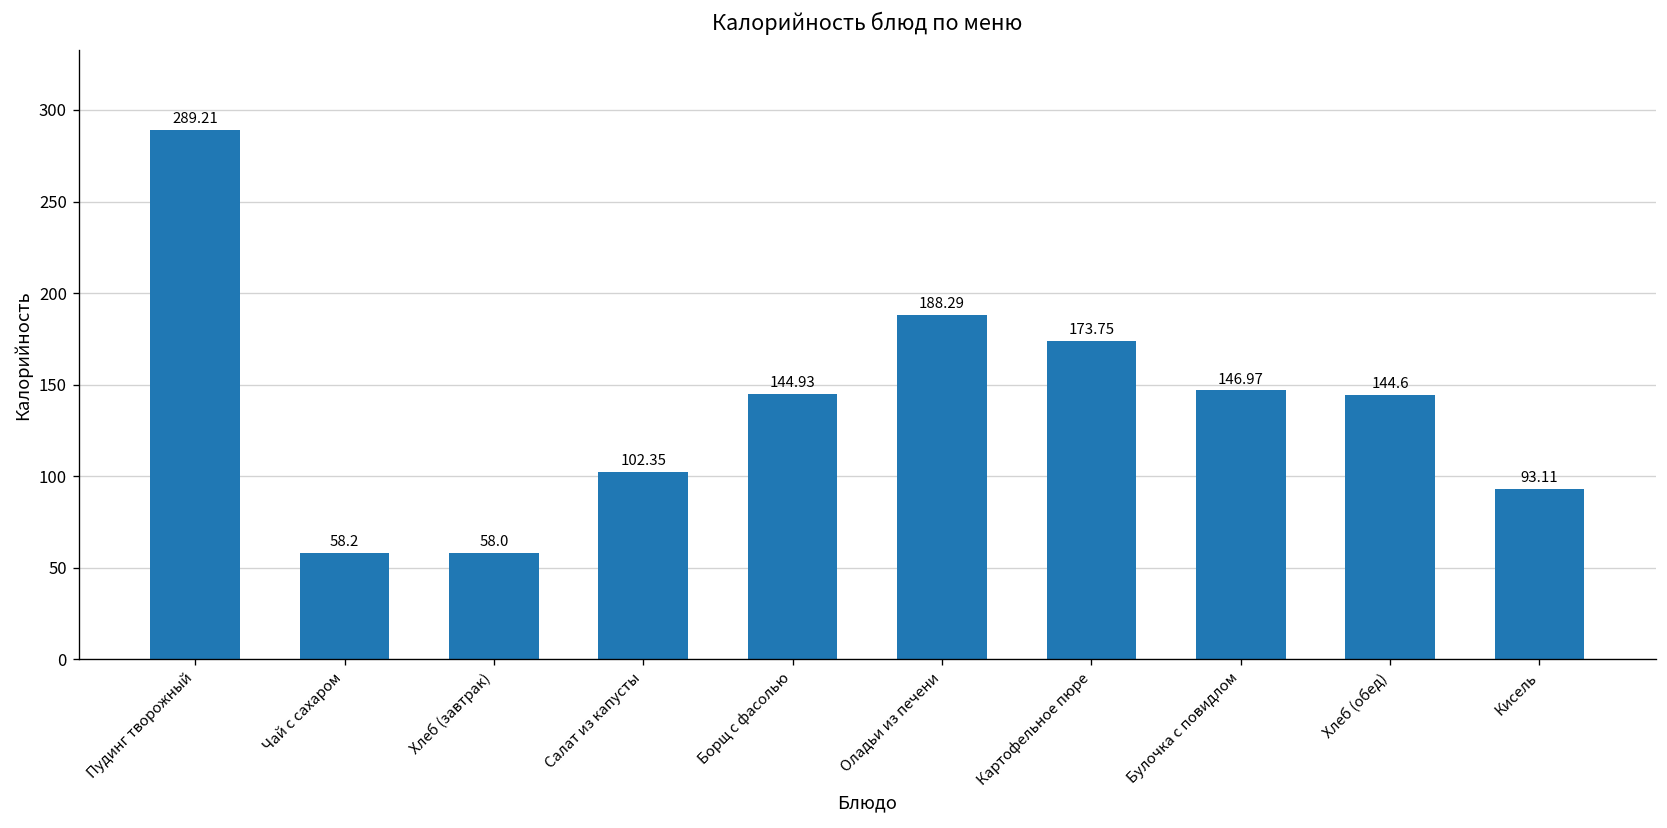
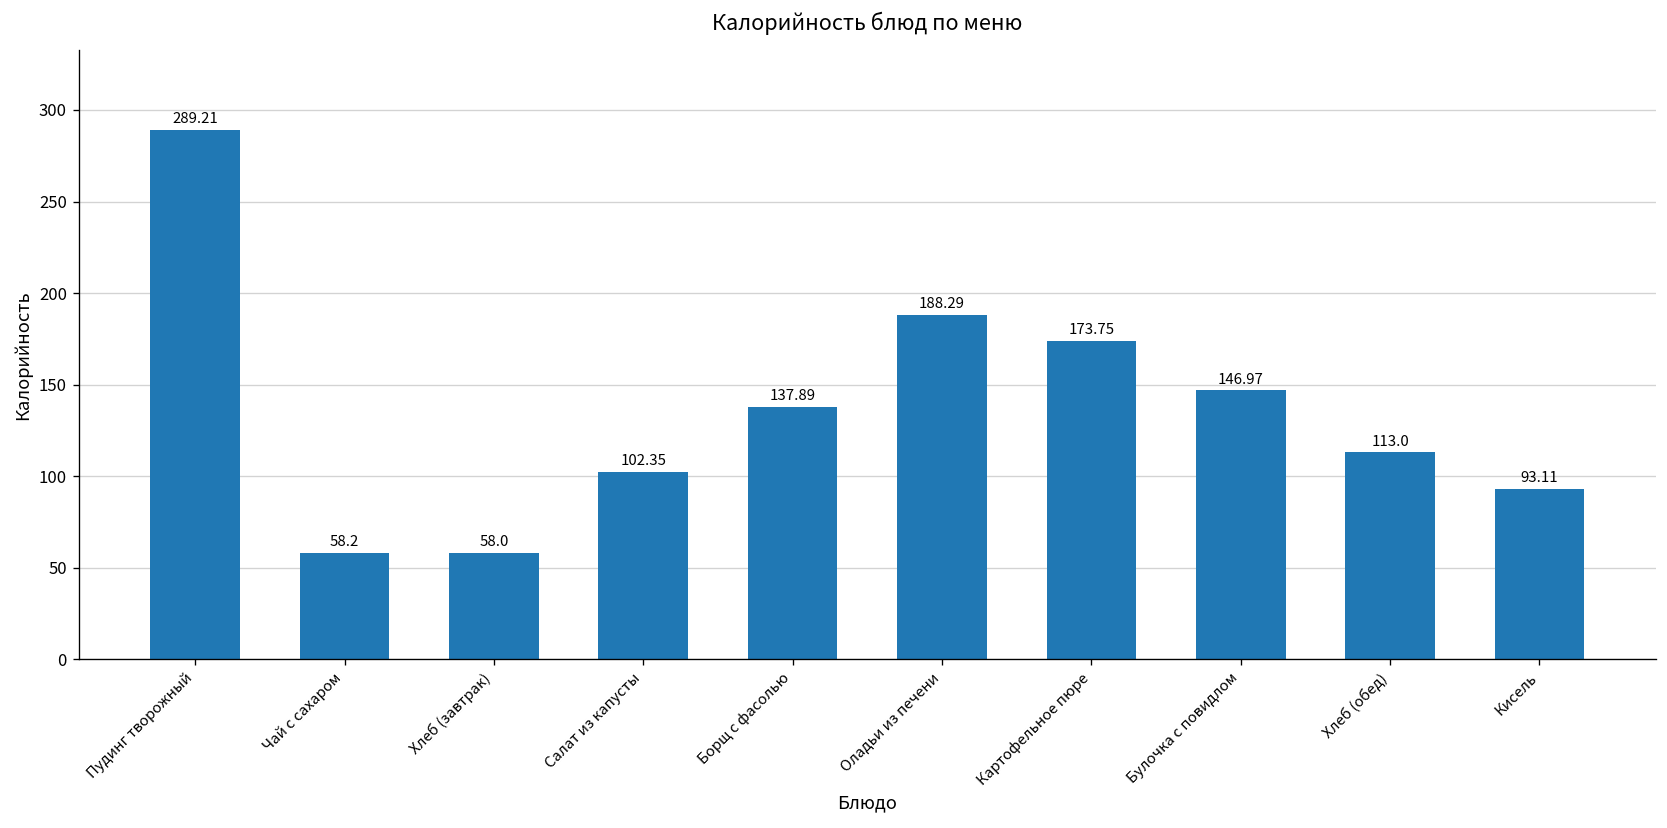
  {
    "Пудинг творожный": 289.21,
    "Чай с сахаром": 58.2,
    "Хлеб (завтрак)": 58.0,
    "Салат из капусты": 102.35,
-   "Борщ с фасолью": 144.93,
+   "Борщ с фасолью": 137.89,
    "Оладьи из печени": 188.29,
    "Картофельное пюре": 173.75,
    "Булочка с повидлом": 146.97,
-   "Хлеб (обед)": 144.6,
+   "Хлеб (обед)": 113.0,
    "Кисель": 93.11
  }
